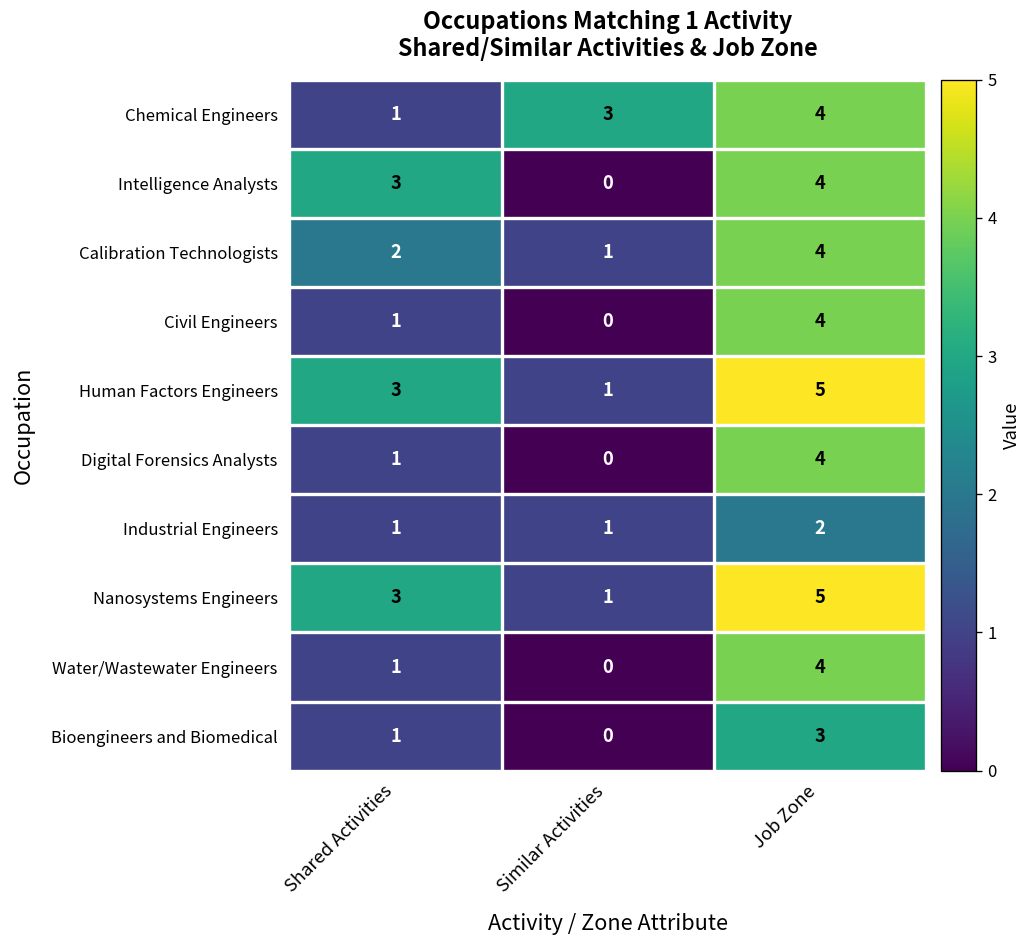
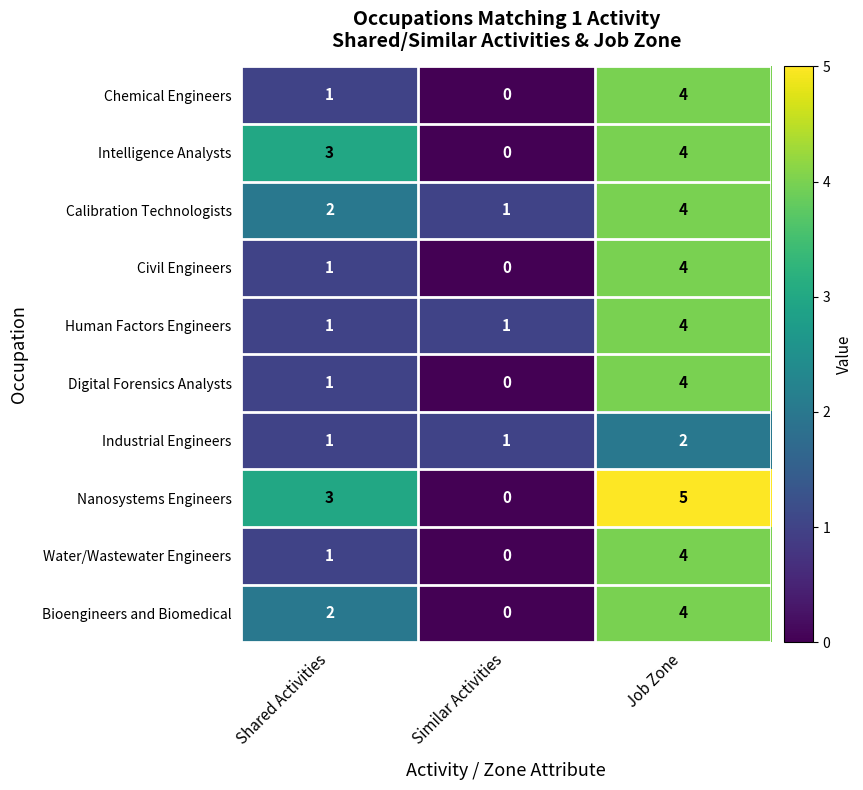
  {
    "Chemical Engineers": {
      "Shared Activities": 1,
-     "Similar Activities": 3,
+     "Similar Activities": 0,
      "Job Zone": 4
    },
    "Intelligence Analysts": {
      "Shared Activities": 3,
      "Similar Activities": 0,
      "Job Zone": 4
    },
    "Calibration Technologists": {
      "Shared Activities": 2,
      "Similar Activities": 1,
      "Job Zone": 4
    },
    "Civil Engineers": {
      "Shared Activities": 1,
      "Similar Activities": 0,
      "Job Zone": 4
    },
    "Human Factors Engineers": {
-     "Shared Activities": 3,
+     "Shared Activities": 1,
      "Similar Activities": 1,
-     "Job Zone": 5
+     "Job Zone": 4
    },
    "Digital Forensics Analysts": {
      "Shared Activities": 1,
      "Similar Activities": 0,
      "Job Zone": 4
    },
    "Industrial Engineers": {
      "Shared Activities": 1,
      "Similar Activities": 1,
      "Job Zone": 2
    },
    "Nanosystems Engineers": {
      "Shared Activities": 3,
-     "Similar Activities": 1,
+     "Similar Activities": 0,
      "Job Zone": 5
    },
    "Water/Wastewater Engineers": {
      "Shared Activities": 1,
      "Similar Activities": 0,
      "Job Zone": 4
    },
    "Bioengineers and Biomedical": {
-     "Shared Activities": 1,
+     "Shared Activities": 2,
      "Similar Activities": 0,
-     "Job Zone": 3
+     "Job Zone": 4
    }
  }
